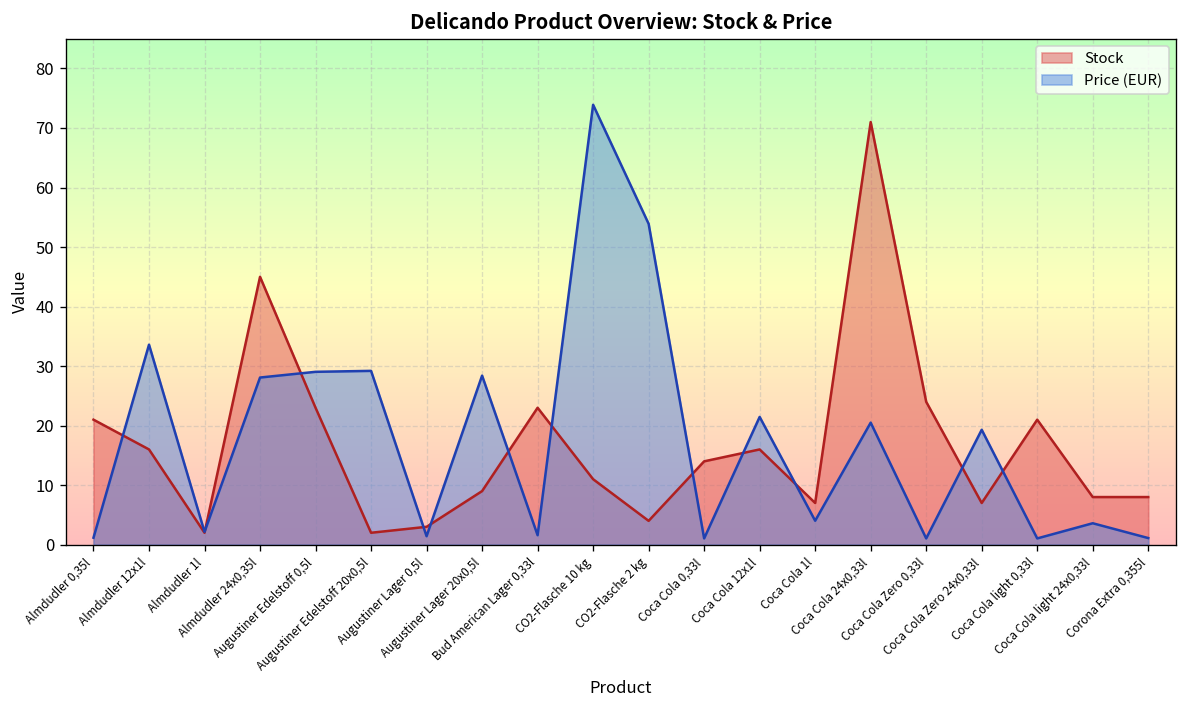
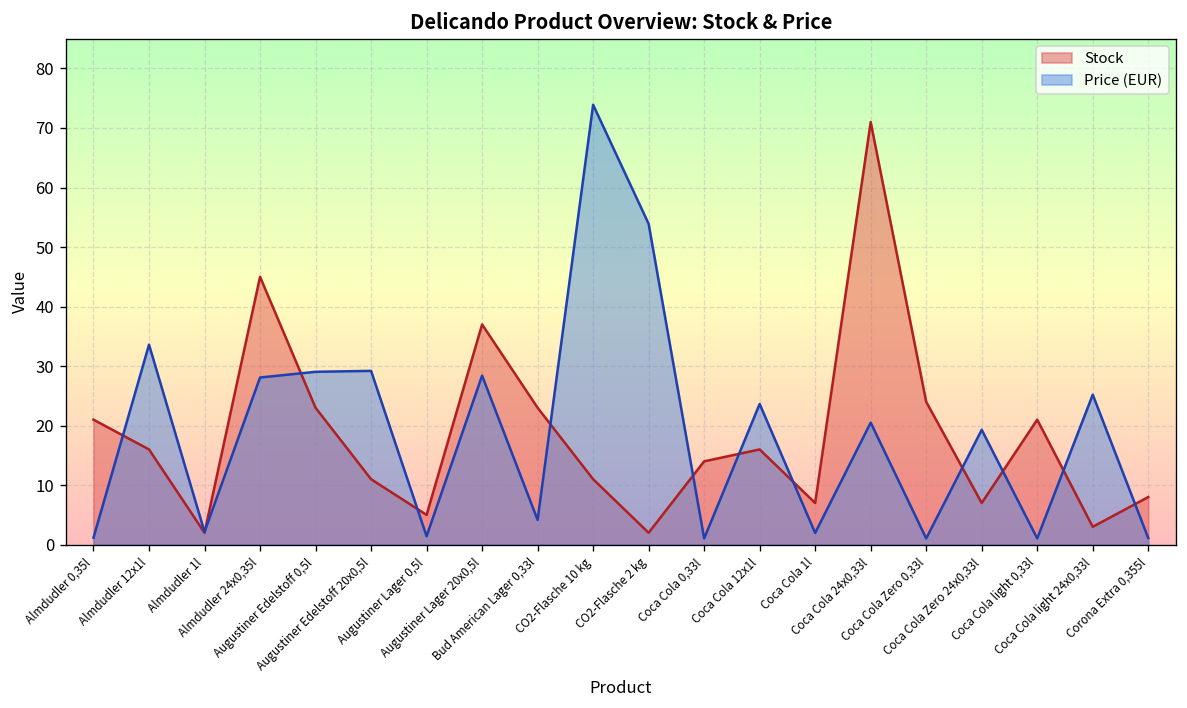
  {
    "Stock": {
      "Almdudler 0,35l": 21,
      "Almdudler 12x1l": 16,
      "Almdudler 24x0,35l": 45,
      "Augustiner Edelstoff 0,5l": 23,
-     "Augustiner Edelstoff 20x0,5l": 2,
-     "Augustiner Lager 0,5l": 3,
-     "Augustiner Lager 20x0,5l": 9,
+     "Augustiner Edelstoff 20x0,5l": 11,
+     "Augustiner Lager 0,5l": 5,
+     "Augustiner Lager 20x0,5l": 37,
      "Bud American Lager 0,33l": 23,
      "CO2-Flasche 10 kg": 11,
-     "CO2-Flasche 2 kg": 4,
+     "CO2-Flasche 2 kg": 2,
      "Coca Cola 0,33l": 14,
      "Coca Cola 12x1l": 16,
      "Coca Cola 1l": 7,
      "Coca Cola 24x0,33l": 71,
      "Coca Cola Zero 0,33l": 24,
      "Coca Cola Zero 24x0,33l": 7,
      "Coca Cola light 0,33l": 21,
-     "Coca Cola light 24x0,33l": 8,
+     "Coca Cola light 24x0,33l": 3,
      "Corona Extra 0,355l": 8
    },
    "Price (EUR)": {
      "Almdudler 0,35l": 1,
      "Almdudler 12x1l": 34,
      "Almdudler 24x0,35l": 28,
      "Augustiner Edelstoff 0,5l": 29,
      "Augustiner Edelstoff 20x0,5l": 29,
      "Augustiner Lager 0,5l": 1,
      "Augustiner Lager 20x0,5l": 28,
-     "Bud American Lager 0,33l": 2,
+     "Bud American Lager 0,33l": 4,
      "CO2-Flasche 10 kg": 74,
      "CO2-Flasche 2 kg": 54,
      "Coca Cola 0,33l": 1,
-     "Coca Cola 12x1l": 21,
-     "Coca Cola 1l": 4,
+     "Coca Cola 12x1l": 24,
+     "Coca Cola 1l": 2,
      "Coca Cola 24x0,33l": 21,
      "Coca Cola Zero 0,33l": 1,
      "Coca Cola Zero 24x0,33l": 19,
      "Coca Cola light 0,33l": 1,
-     "Coca Cola light 24x0,33l": 4,
+     "Coca Cola light 24x0,33l": 25,
      "Corona Extra 0,355l": 1
    }
  }
